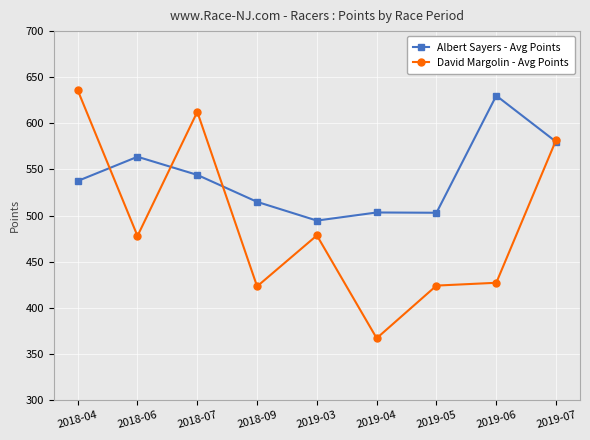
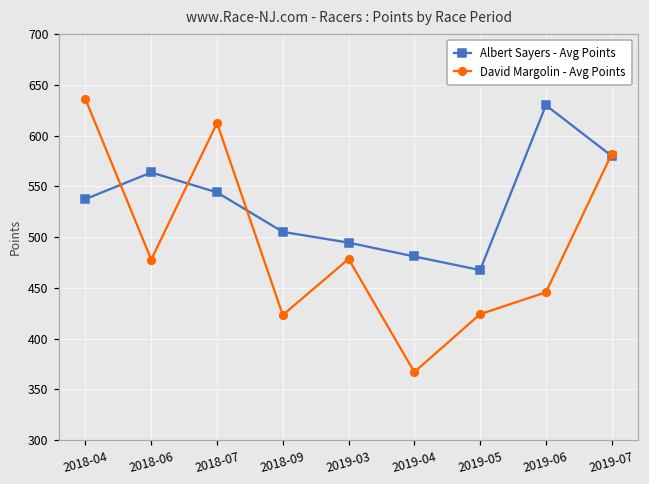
  {
    "Albert Sayers - Avg Points": {
      "2018-04": 540,
      "2018-06": 560,
      "2018-07": 540,
-     "2018-09": 515,
+     "2018-09": 505,
      "2019-03": 490,
-     "2019-04": 500,
-     "2019-05": 500,
+     "2019-04": 480,
+     "2019-05": 470,
      "2019-06": 630
    },
    "David Margolin - Avg Points": {
      "2018-04": 640,
      "2018-06": 480,
      "2018-07": 610,
      "2018-09": 420,
      "2019-03": 480,
      "2019-04": 370,
      "2019-05": 420,
-     "2019-06": 430
+     "2019-06": 450
    }
  }
